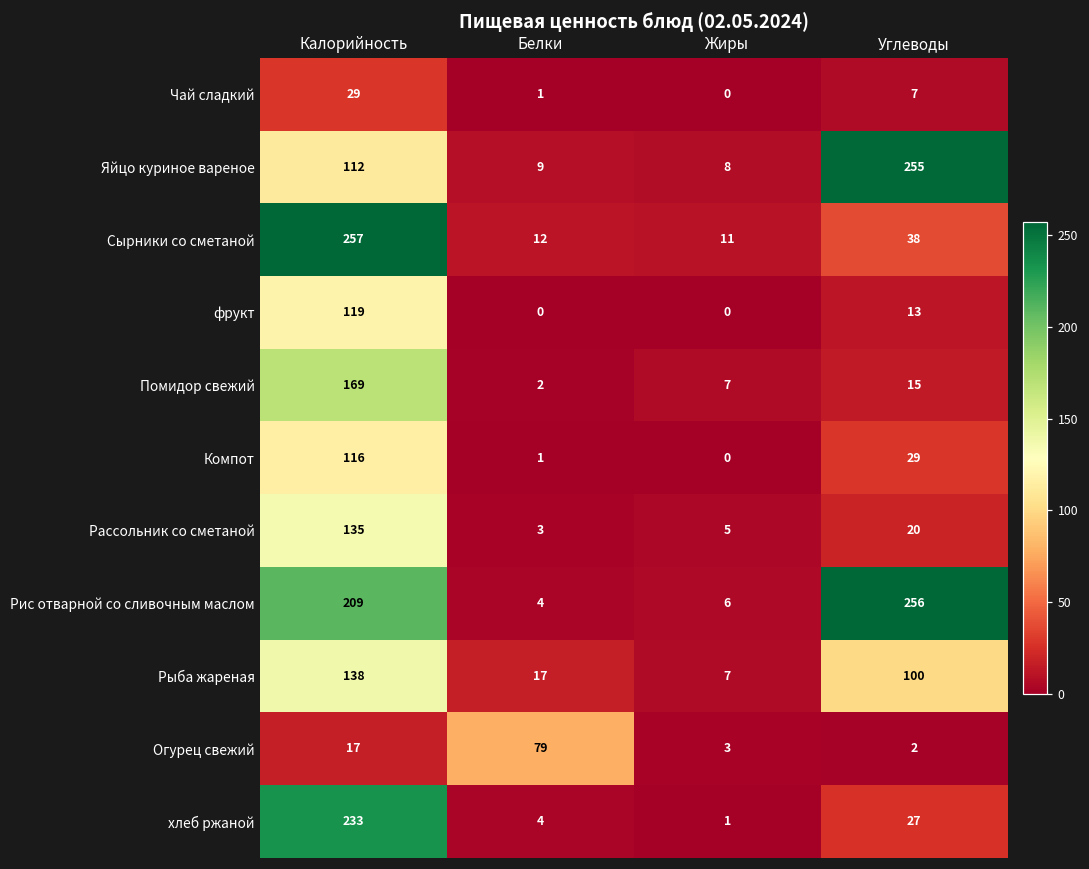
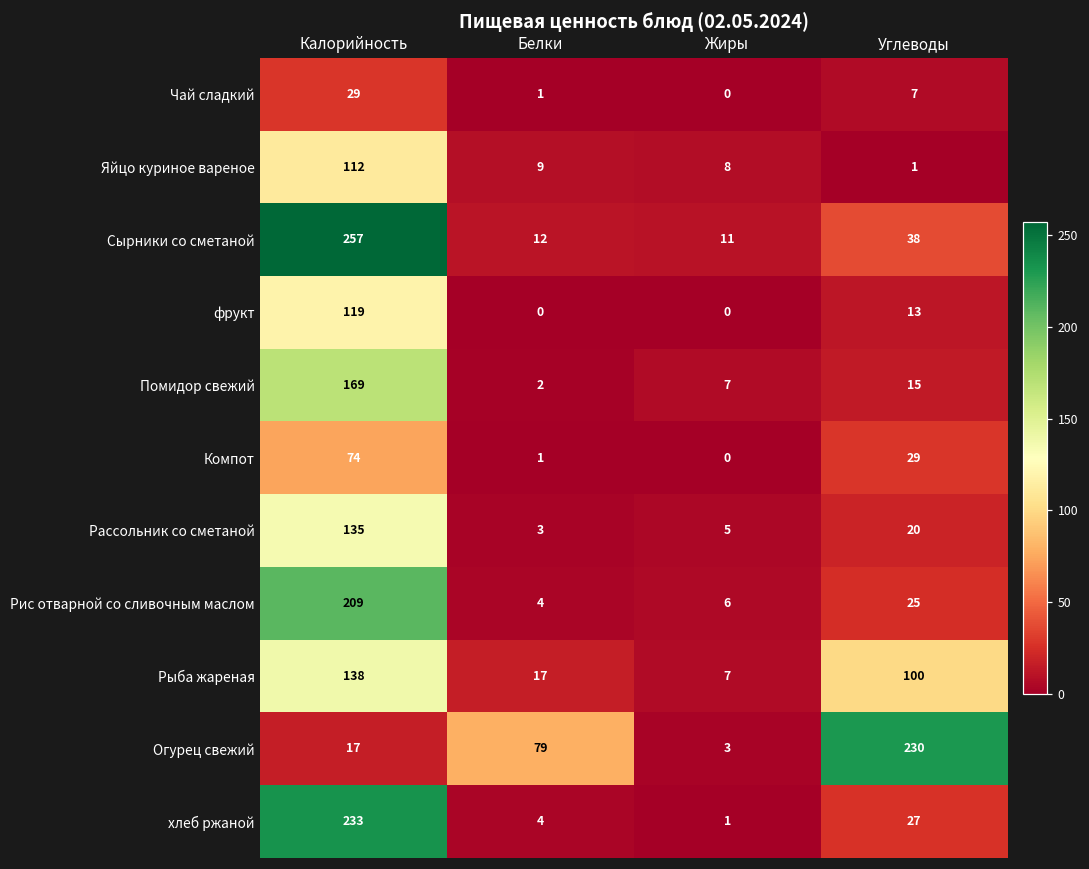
  {
    "Чай сладкий": {
      "Калорийность": 29,
      "Белки": 1,
      "Жиры": 0,
      "Углеводы": 7
    },
    "Яйцо куриное вареное": {
      "Калорийность": 112,
      "Белки": 9,
      "Жиры": 8,
-     "Углеводы": 255
+     "Углеводы": 1
    },
    "Сырники со сметаной": {
      "Калорийность": 257,
      "Белки": 12,
      "Жиры": 11,
      "Углеводы": 38
    },
    "фрукт": {
      "Калорийность": 119,
      "Белки": 0,
      "Жиры": 0,
      "Углеводы": 13
    },
    "Помидор свежий": {
      "Калорийность": 169,
      "Белки": 2,
      "Жиры": 7,
      "Углеводы": 15
    },
    "Компот": {
-     "Калорийность": 116,
+     "Калорийность": 74,
      "Белки": 1,
      "Жиры": 0,
      "Углеводы": 29
    },
    "Рассольник со сметаной": {
      "Калорийность": 135,
      "Белки": 3,
      "Жиры": 5,
      "Углеводы": 20
    },
    "Рис отварной со сливочным маслом": {
      "Калорийность": 209,
      "Белки": 4,
      "Жиры": 6,
-     "Углеводы": 256
+     "Углеводы": 25
    },
    "Рыба жареная": {
      "Калорийность": 138,
      "Белки": 17,
      "Жиры": 7,
      "Углеводы": 100
    },
    "Огурец свежий": {
      "Калорийность": 17,
      "Белки": 79,
      "Жиры": 3,
-     "Углеводы": 2
+     "Углеводы": 230
    },
    "хлеб ржаной": {
      "Калорийность": 233,
      "Белки": 4,
      "Жиры": 1,
      "Углеводы": 27
    }
  }
